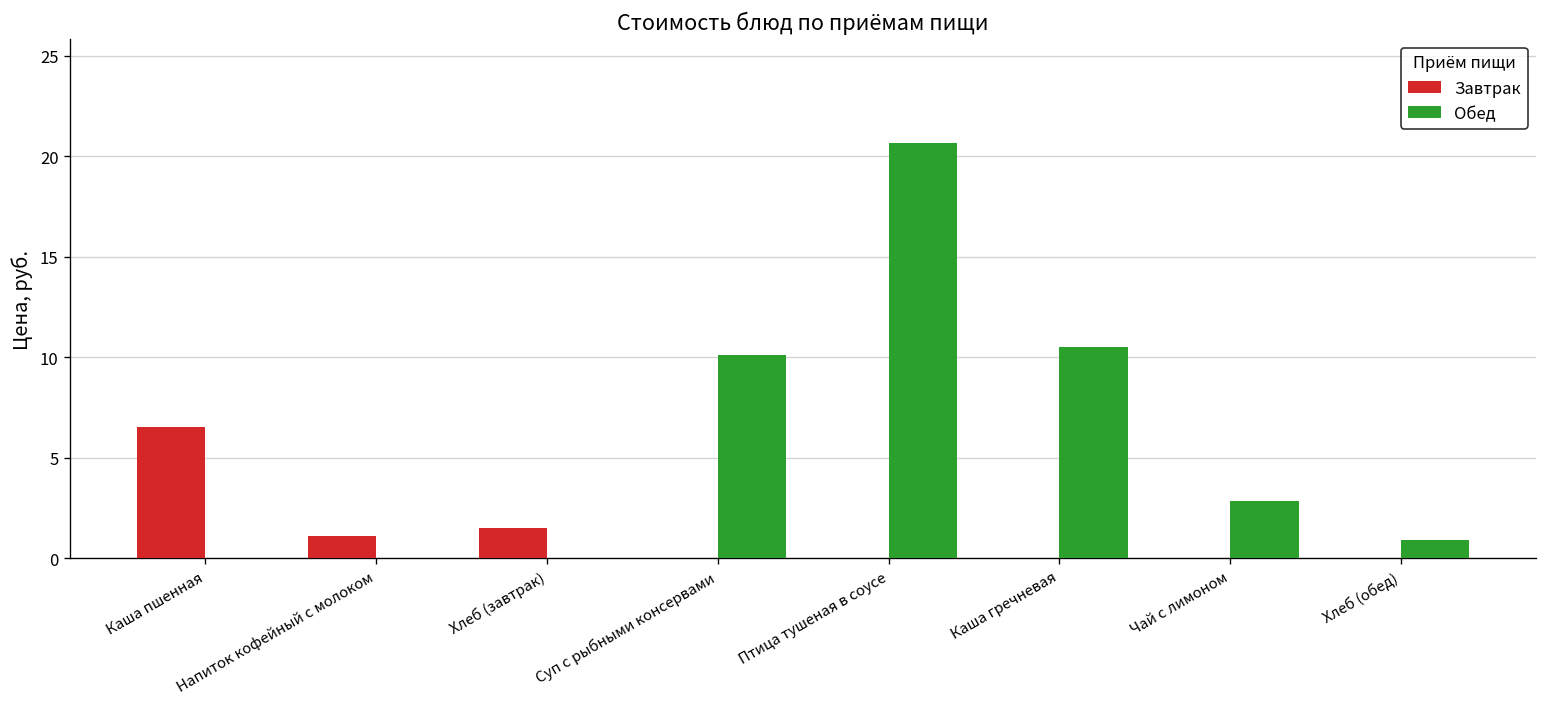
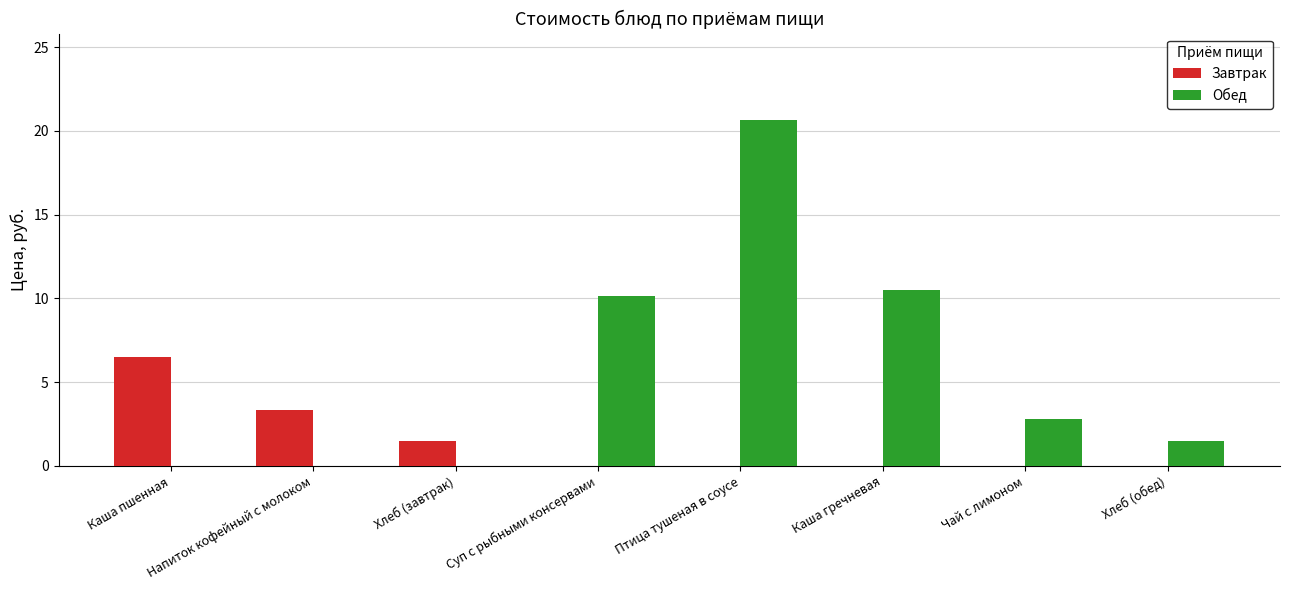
  {
    "Завтрак": {
      "Каша пшенная": 6.5,
-     "Напиток кофейный с молоком": 1.1,
+     "Напиток кофейный с молоком": 3.3,
      "Хлеб (завтрак)": 1.5,
      "Суп с рыбными консервами": 0.0,
      "Птица тушеная в соусе": 0.0,
      "Каша гречневая": 0.0,
      "Чай с лимоном": 0.0,
      "Хлеб (обед)": 0.0
    },
    "Обед": {
      "Каша пшенная": 0.0,
      "Напиток кофейный с молоком": 0.0,
      "Хлеб (завтрак)": 0.0,
      "Суп с рыбными консервами": 10.1,
      "Птица тушеная в соусе": 20.7,
      "Каша гречневая": 10.5,
      "Чай с лимоном": 2.8,
-     "Хлеб (обед)": 0.9
+     "Хлеб (обед)": 1.5
    }
  }
